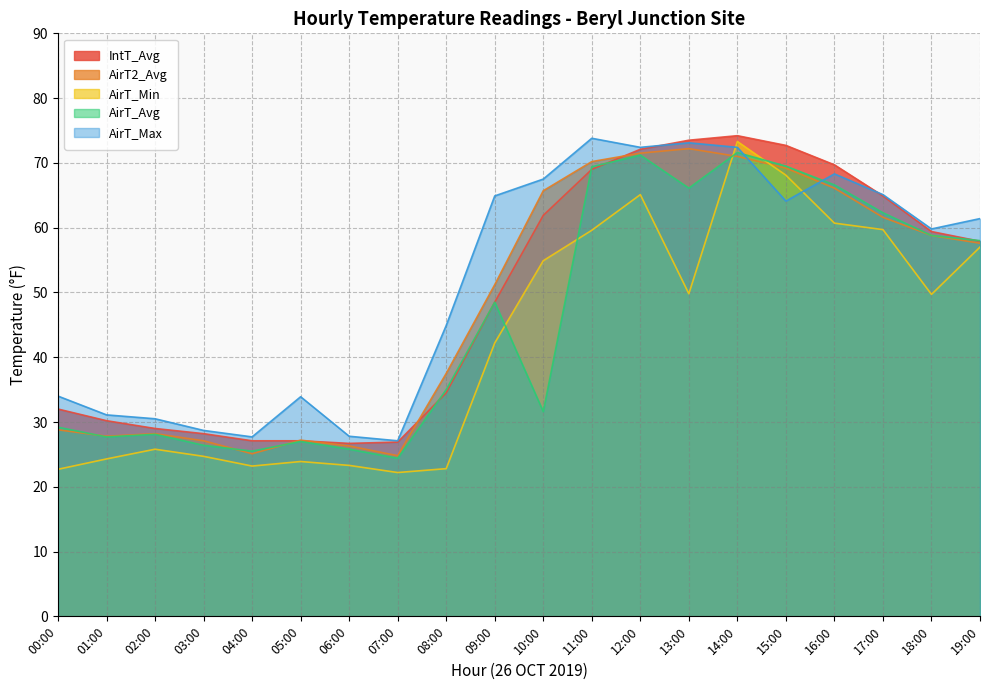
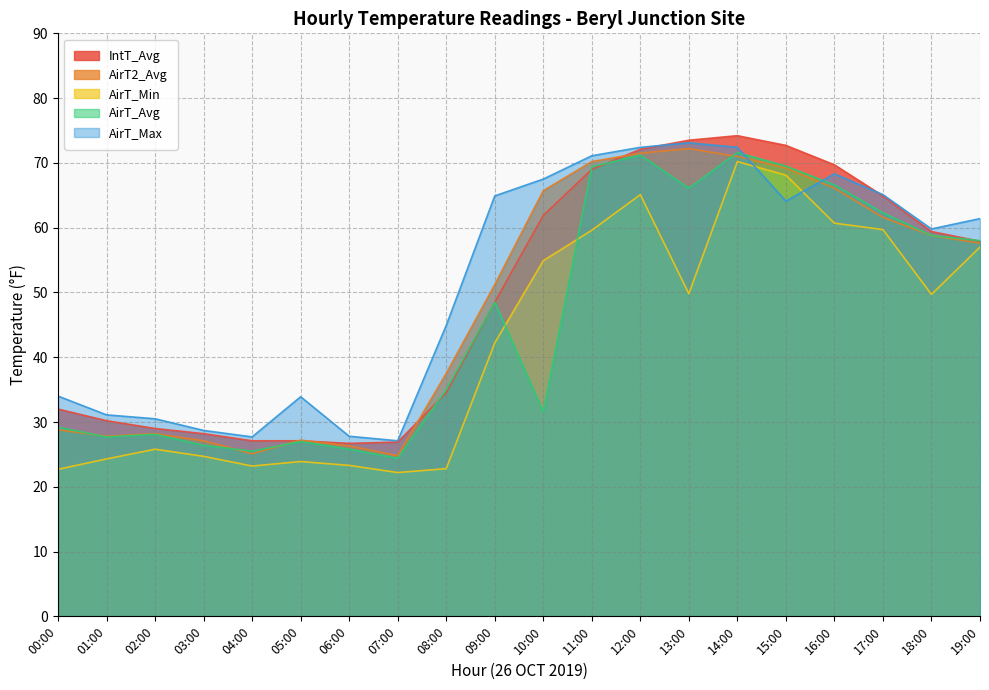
  {
    "AirT_Min": {
      "00:00": 23,
      "01:00": 24,
      "02:00": 26,
      "03:00": 25,
      "04:00": 23,
      "05:00": 24,
      "06:00": 23,
      "07:00": 22,
      "08:00": 23,
      "09:00": 42,
      "10:00": 55,
      "11:00": 60,
      "12:00": 65,
      "13:00": 50,
-     "14:00": 73,
+     "14:00": 70,
      "15:00": 68,
      "16:00": 61,
      "17:00": 60,
      "18:00": 50,
      "19:00": 57
    },
    "AirT_Avg": {
      "00:00": 29,
      "03:00": 26,
      "06:00": 26,
      "07:00": 24,
      "08:00": 35,
      "10:00": 32,
      "11:00": 69,
      "13:00": 66,
      "14:00": 72,
      "16:00": 67,
      "17:00": 62
    },
    "AirT_Max": {
      "00:00": 34,
      "01:00": 31,
      "02:00": 31,
      "03:00": 29,
      "04:00": 28,
      "05:00": 34,
      "06:00": 28,
      "08:00": 45,
      "09:00": 65,
      "10:00": 68,
-     "11:00": 74,
+     "11:00": 71,
      "13:00": 73,
      "14:00": 72,
      "15:00": 64,
      "16:00": 68,
      "18:00": 60,
      "19:00": 61
    }
  }
